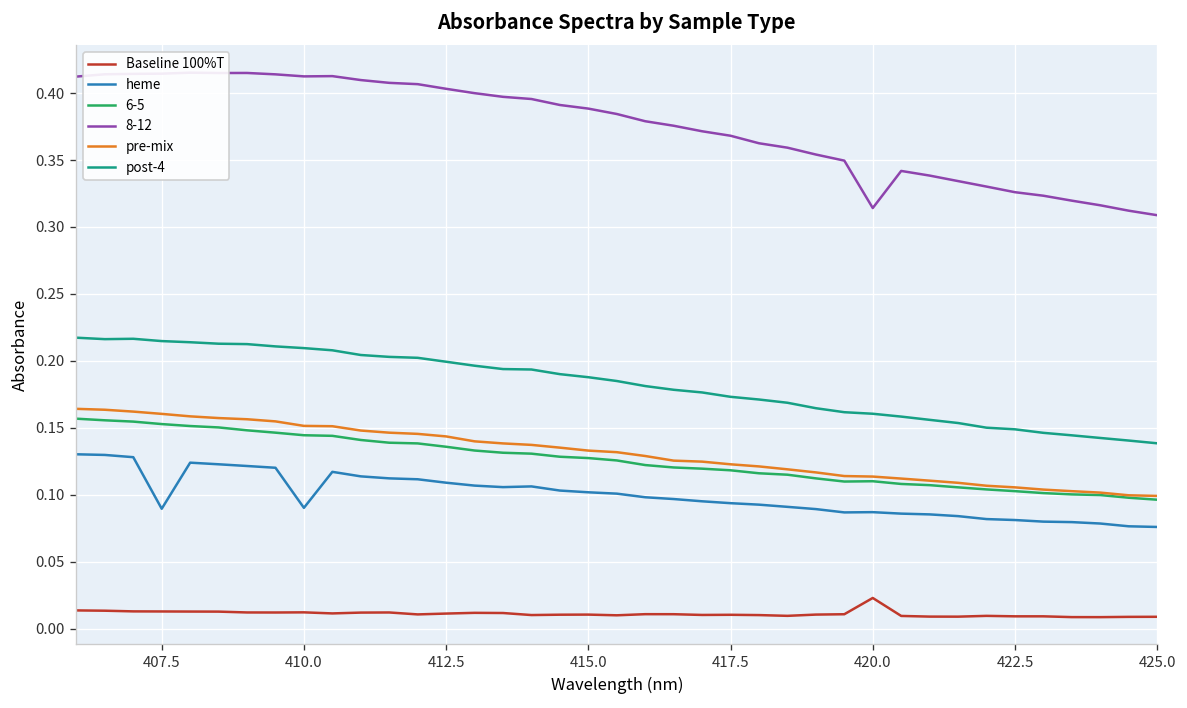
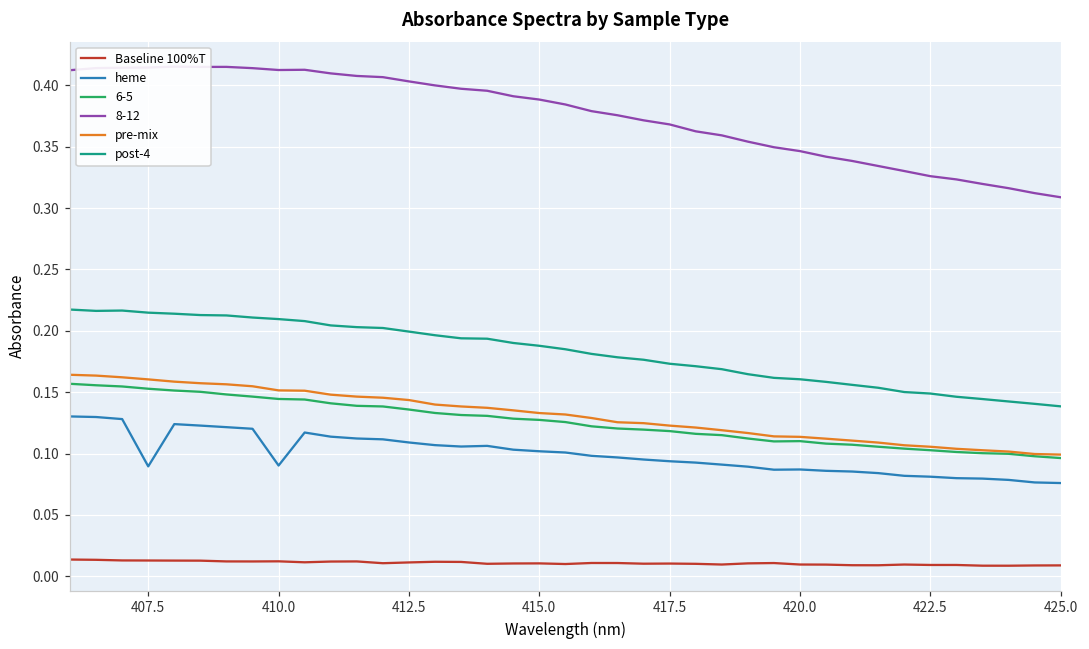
  {
    "Baseline 100%T": {
      "407.5": 0.013,
      "410.0": 0.012,
      "412.5": 0.011,
      "415.0": 0.011,
      "417.5": 0.010,
-     "420.0": 0.023,
+     "420.0": 0.010,
      "422.5": 0.009,
      "425.0": 0.009
    },
    "heme": {
      "407.5": 0.090,
      "410.0": 0.090,
      "412.5": 0.109,
      "415.0": 0.102,
      "417.5": 0.094,
      "420.0": 0.087,
      "422.5": 0.081,
      "425.0": 0.076
    },
    "8-12": {
      "410.0": 0.412,
      "412.5": 0.403,
      "415.0": 0.388,
      "417.5": 0.368,
-     "420.0": 0.314,
+     "420.0": 0.346,
      "422.5": 0.326,
      "425.0": 0.309
    },
    "pre-mix": {
      "407.5": 0.160,
      "410.0": 0.151,
      "412.5": 0.144,
      "415.0": 0.133,
      "417.5": 0.123,
      "420.0": 0.114,
      "422.5": 0.106,
      "425.0": 0.099
    }
  }
